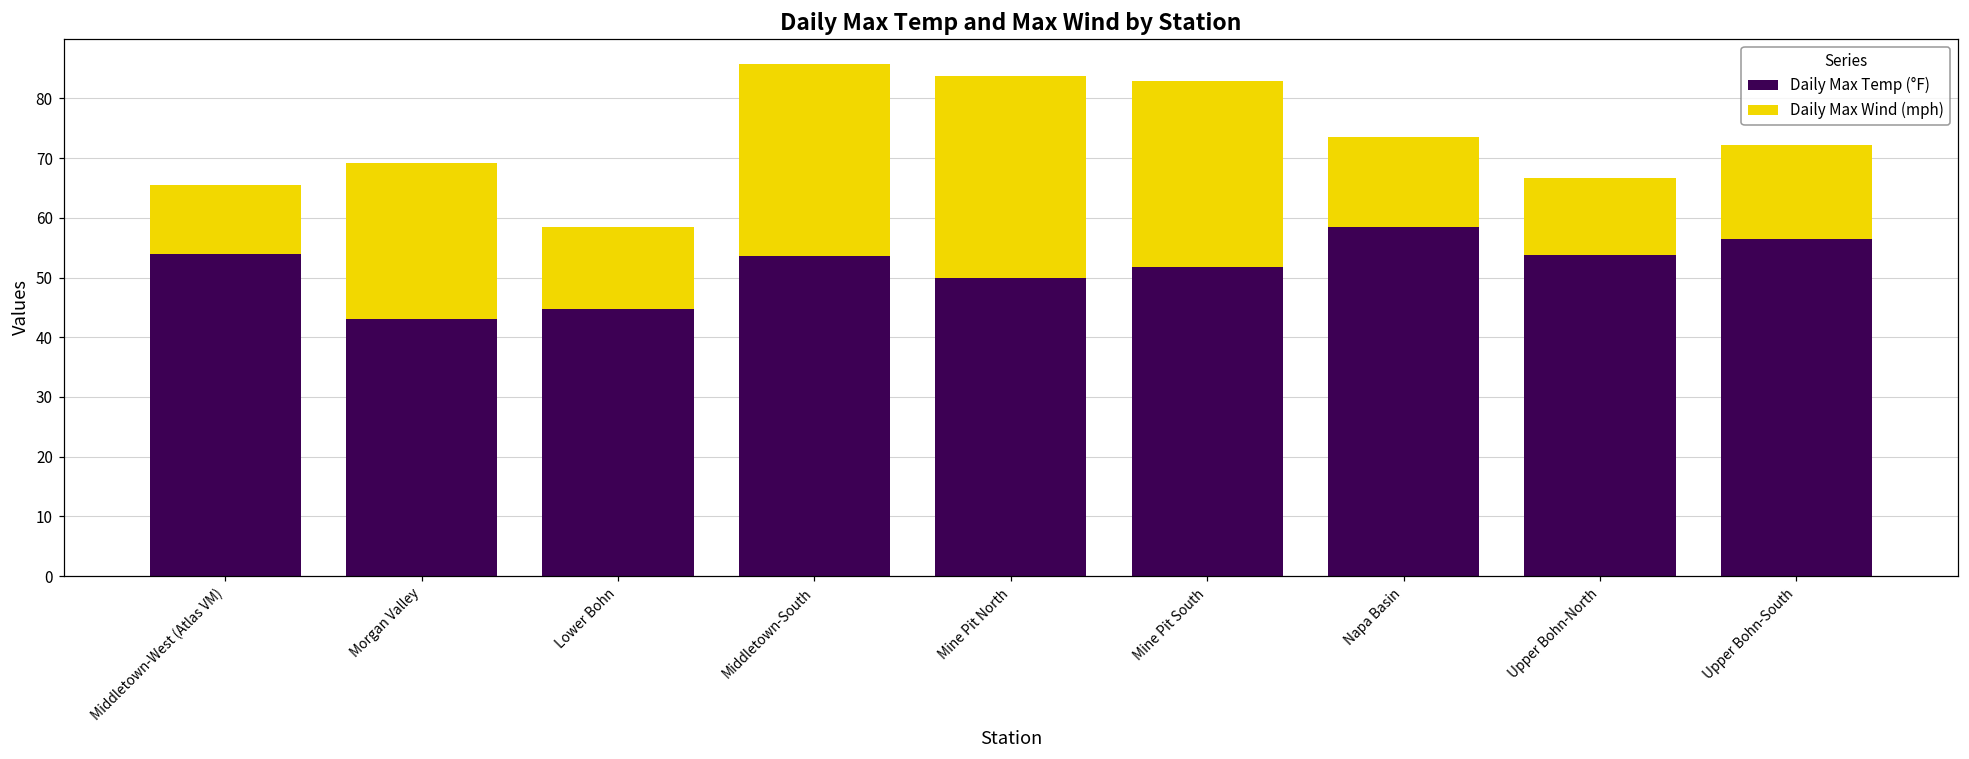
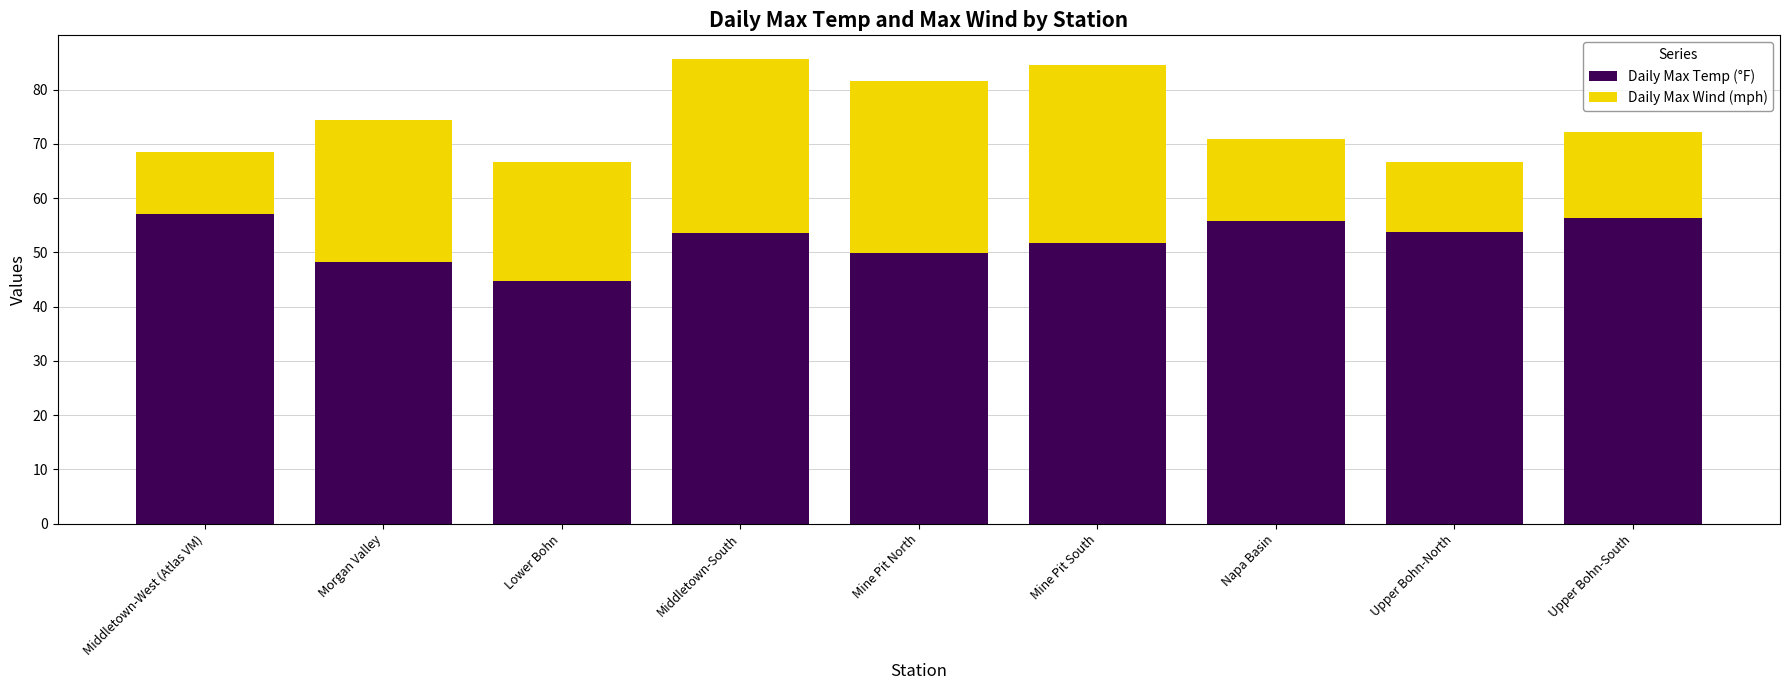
  {
    "Daily Max Temp (°F)": {
-     "Middletown-West (Atlas VM)": 54,
-     "Morgan Valley": 43,
+     "Middletown-West (Atlas VM)": 57,
+     "Morgan Valley": 48,
      "Lower Bohn": 45,
      "Middletown-South": 54,
      "Mine Pit North": 50,
      "Mine Pit South": 52,
-     "Napa Basin": 58,
+     "Napa Basin": 56,
      "Upper Bohn-North": 54,
      "Upper Bohn-South": 56
    },
    "Daily Max Wind (mph)": {
      "Middletown-West (Atlas VM)": 12,
      "Morgan Valley": 26,
-     "Lower Bohn": 14,
+     "Lower Bohn": 22,
      "Middletown-South": 32,
-     "Mine Pit North": 34,
-     "Mine Pit South": 31,
+     "Mine Pit North": 32,
+     "Mine Pit South": 33,
      "Napa Basin": 15,
      "Upper Bohn-North": 13,
      "Upper Bohn-South": 16
    }
  }
